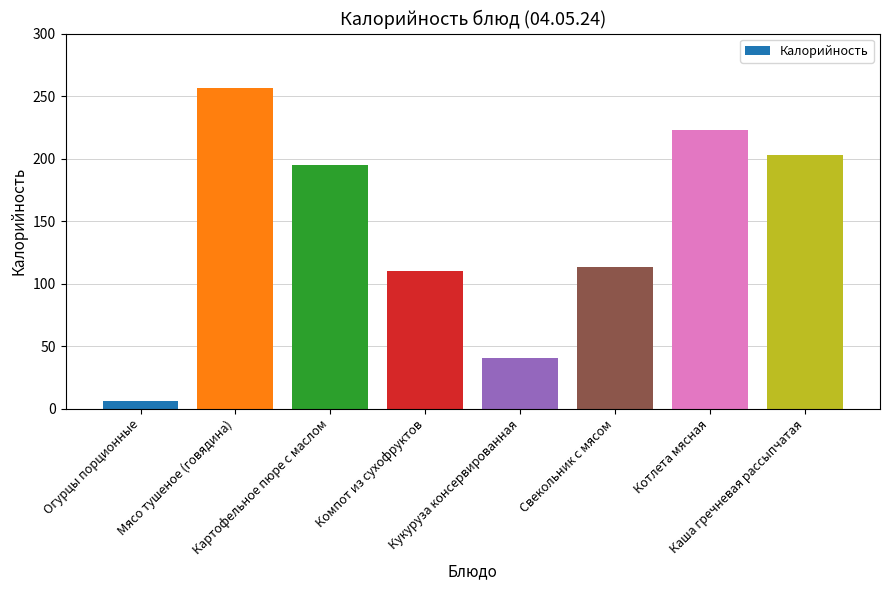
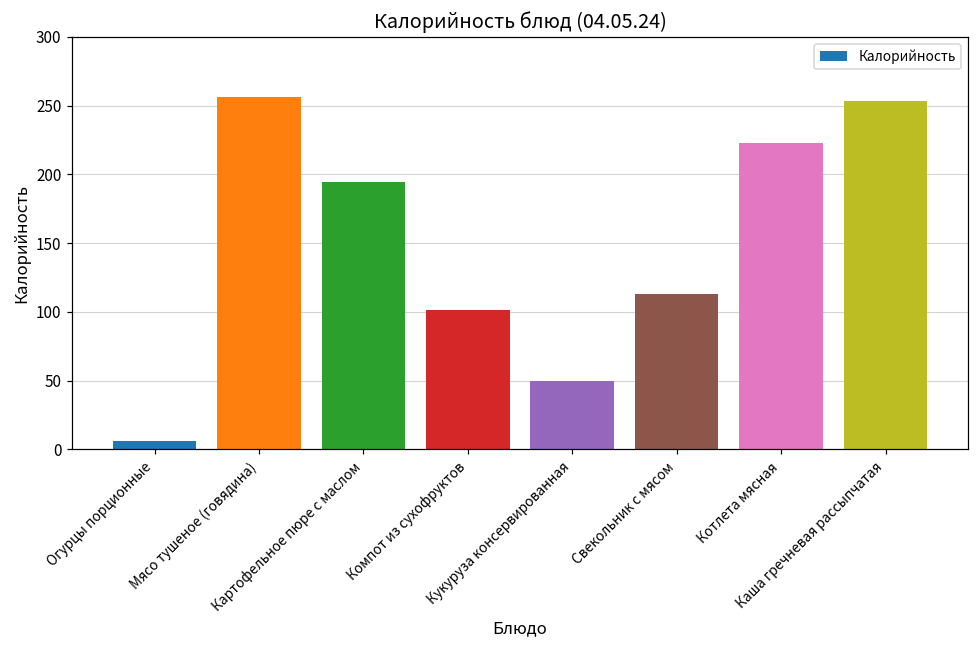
  {
    "Огурцы порционные": 6,
    "Мясо тушеное (говядина)": 257,
    "Картофельное пюре с маслом": 195,
-   "Компот из сухофруктов": 110,
-   "Кукуруза консервированная": 41,
+   "Компот из сухофруктов": 101,
+   "Кукуруза консервированная": 50,
    "Свекольник с мясом": 113,
    "Котлета мясная": 223,
-   "Каша гречневая рассыпчатая": 203
+   "Каша гречневая рассыпчатая": 253
  }
